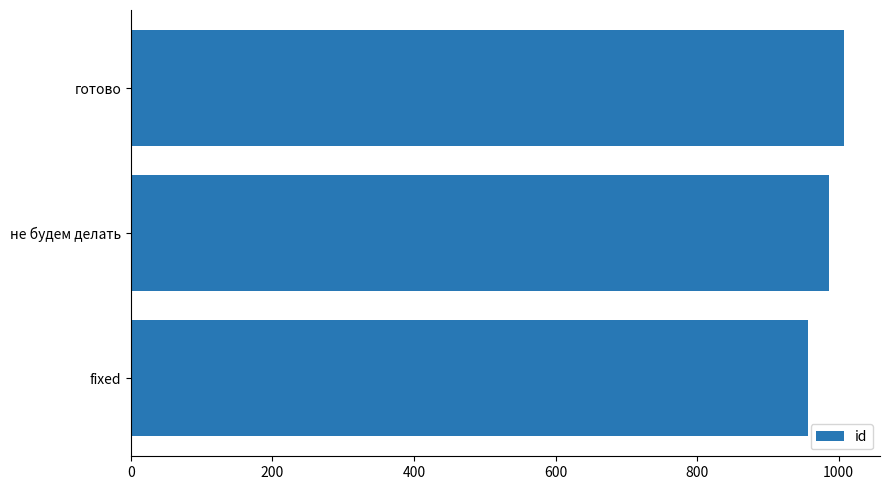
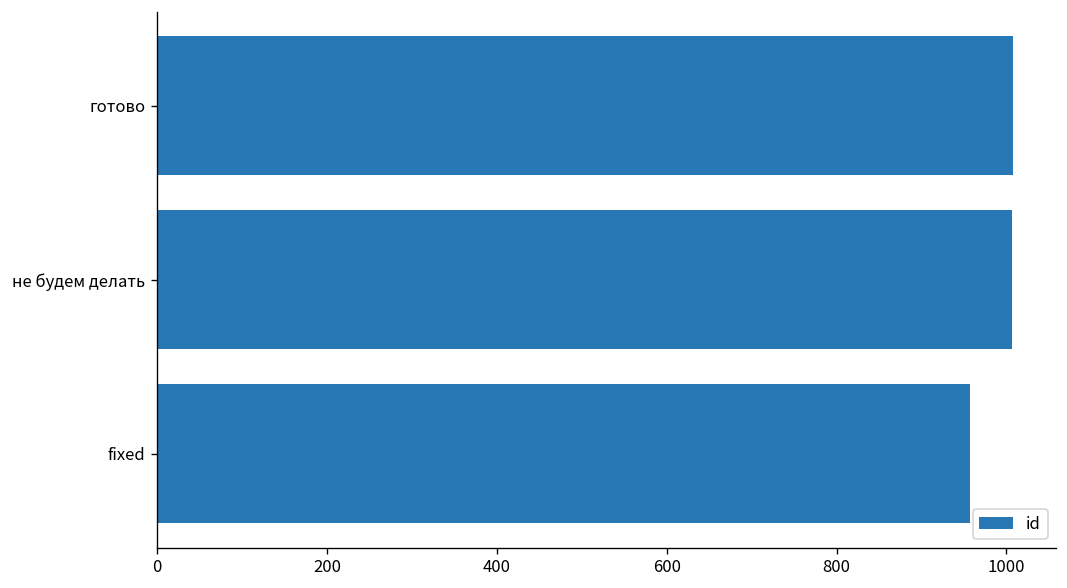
  {
    "готово": 1010,
-   "не будем делать": 990,
+   "не будем делать": 1010,
    "fixed": 960
  }
